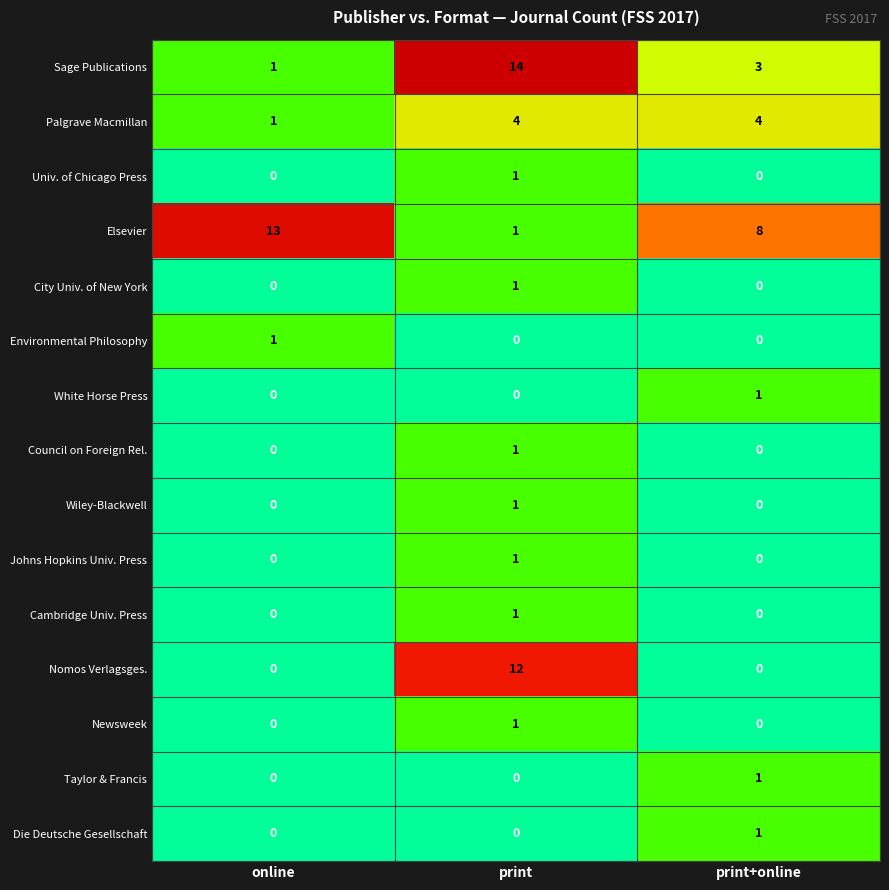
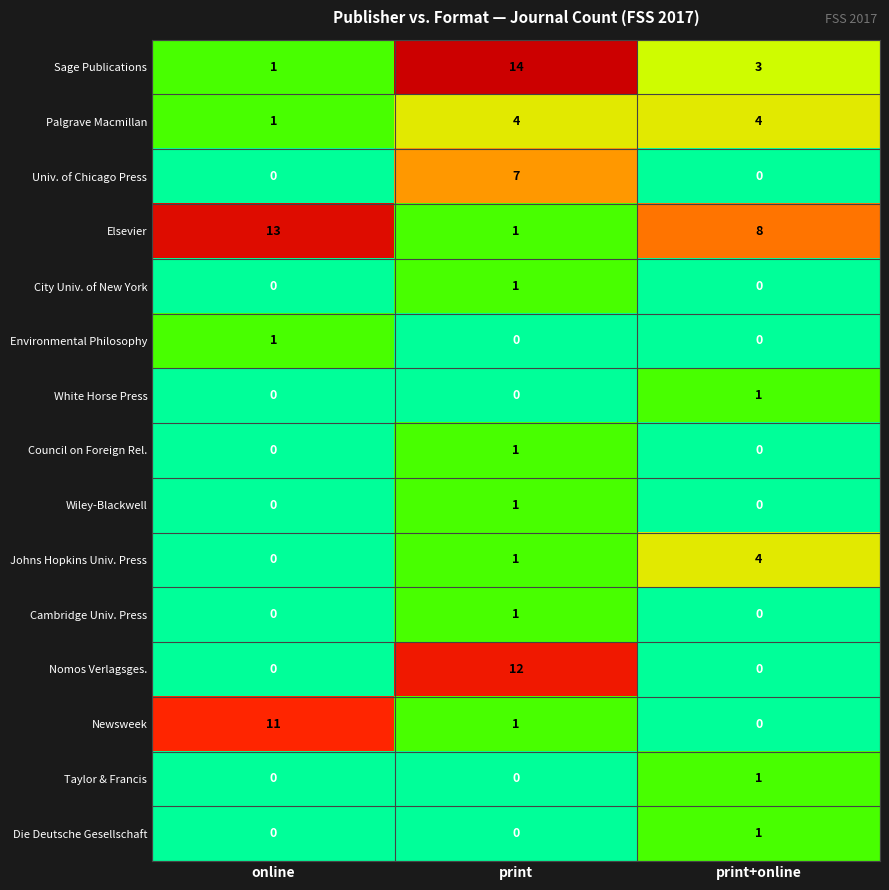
  {
    "Sage Publications": {
      "online": 1,
      "print": 14,
      "print+online": 3
    },
    "Palgrave Macmillan": {
      "online": 1,
      "print": 4,
      "print+online": 4
    },
    "Univ. of Chicago Press": {
      "online": 0,
-     "print": 1,
+     "print": 7,
      "print+online": 0
    },
    "Elsevier": {
      "online": 13,
      "print": 1,
      "print+online": 8
    },
    "City Univ. of New York": {
      "online": 0,
      "print": 1,
      "print+online": 0
    },
    "Environmental Philosophy": {
      "online": 1,
      "print": 0,
      "print+online": 0
    },
    "White Horse Press": {
      "online": 0,
      "print": 0,
      "print+online": 1
    },
    "Council on Foreign Rel.": {
      "online": 0,
      "print": 1,
      "print+online": 0
    },
    "Wiley-Blackwell": {
      "online": 0,
      "print": 1,
      "print+online": 0
    },
    "Johns Hopkins Univ. Press": {
      "online": 0,
      "print": 1,
-     "print+online": 0
+     "print+online": 4
    },
    "Cambridge Univ. Press": {
      "online": 0,
      "print": 1,
      "print+online": 0
    },
    "Nomos Verlagsges.": {
      "online": 0,
      "print": 12,
      "print+online": 0
    },
    "Newsweek": {
-     "online": 0,
+     "online": 11,
      "print": 1,
      "print+online": 0
    },
    "Taylor & Francis": {
      "online": 0,
      "print": 0,
      "print+online": 1
    },
    "Die Deutsche Gesellschaft": {
      "online": 0,
      "print": 0,
      "print+online": 1
    }
  }
